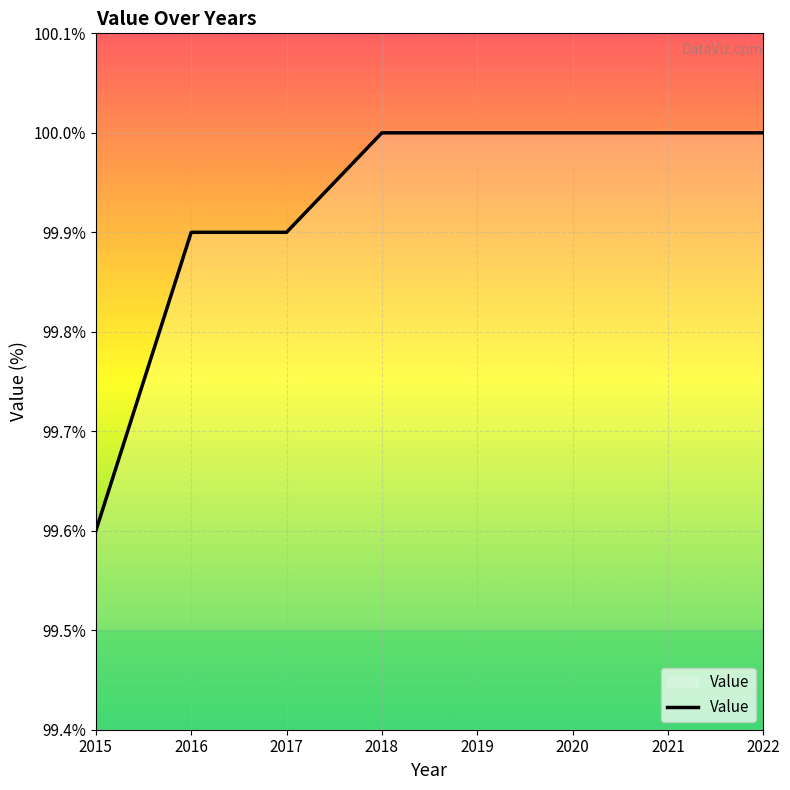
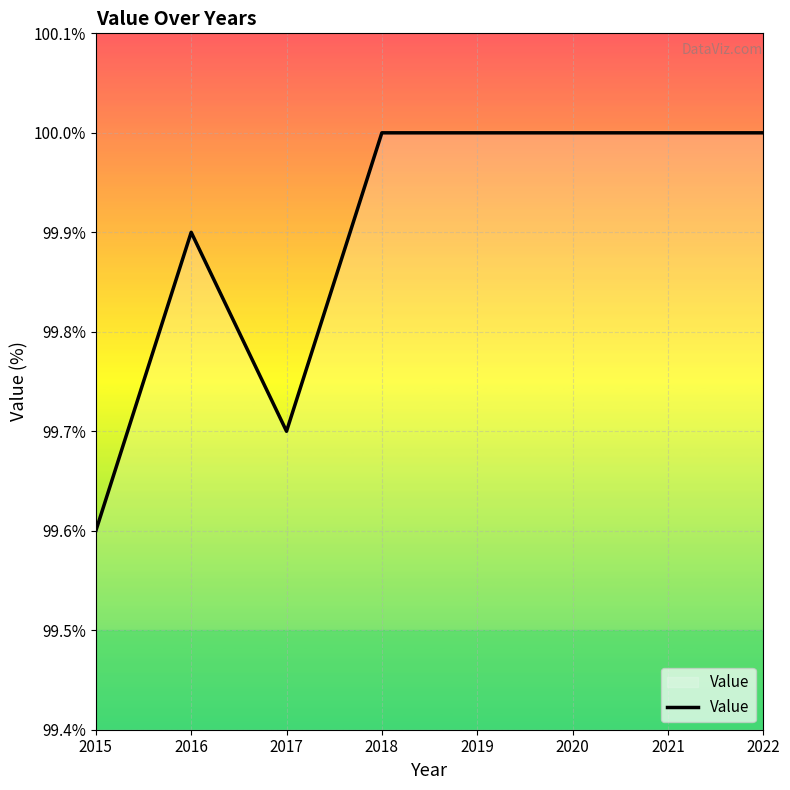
  {
    "2015": "99.6%",
    "2016": "99.9%",
-   "2017": "99.9%",
+   "2017": "99.7%",
    "2018": "100.0%",
    "2019": "100.0%",
    "2020": "100.0%",
    "2021": "100.0%",
    "2022": "100.0%"
  }
